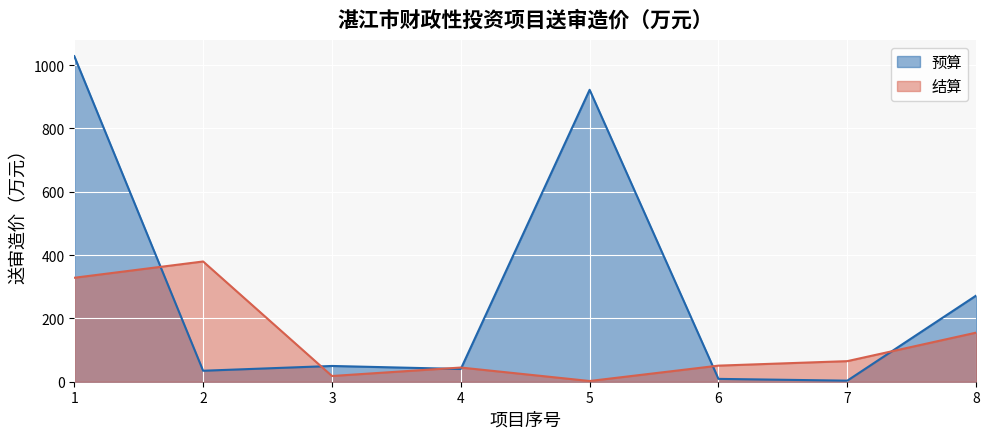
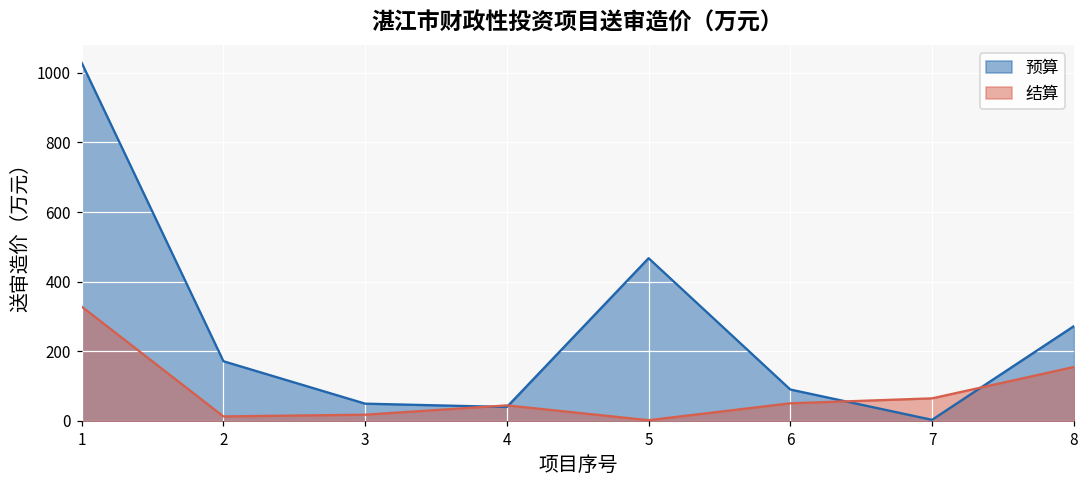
  {
    "预算": {
      "1": 1030,
-     "2": 30,
+     "2": 170,
      "3": 50,
-     "5": 920,
-     "6": 10,
+     "5": 470,
+     "6": 90,
      "7": 0,
      "8": 270
    },
    "结算": {
      "1": 330,
-     "2": 380,
+     "2": 10,
      "3": 20,
      "5": 0,
      "6": 50,
      "7": 70,
      "8": 160
    }
  }
